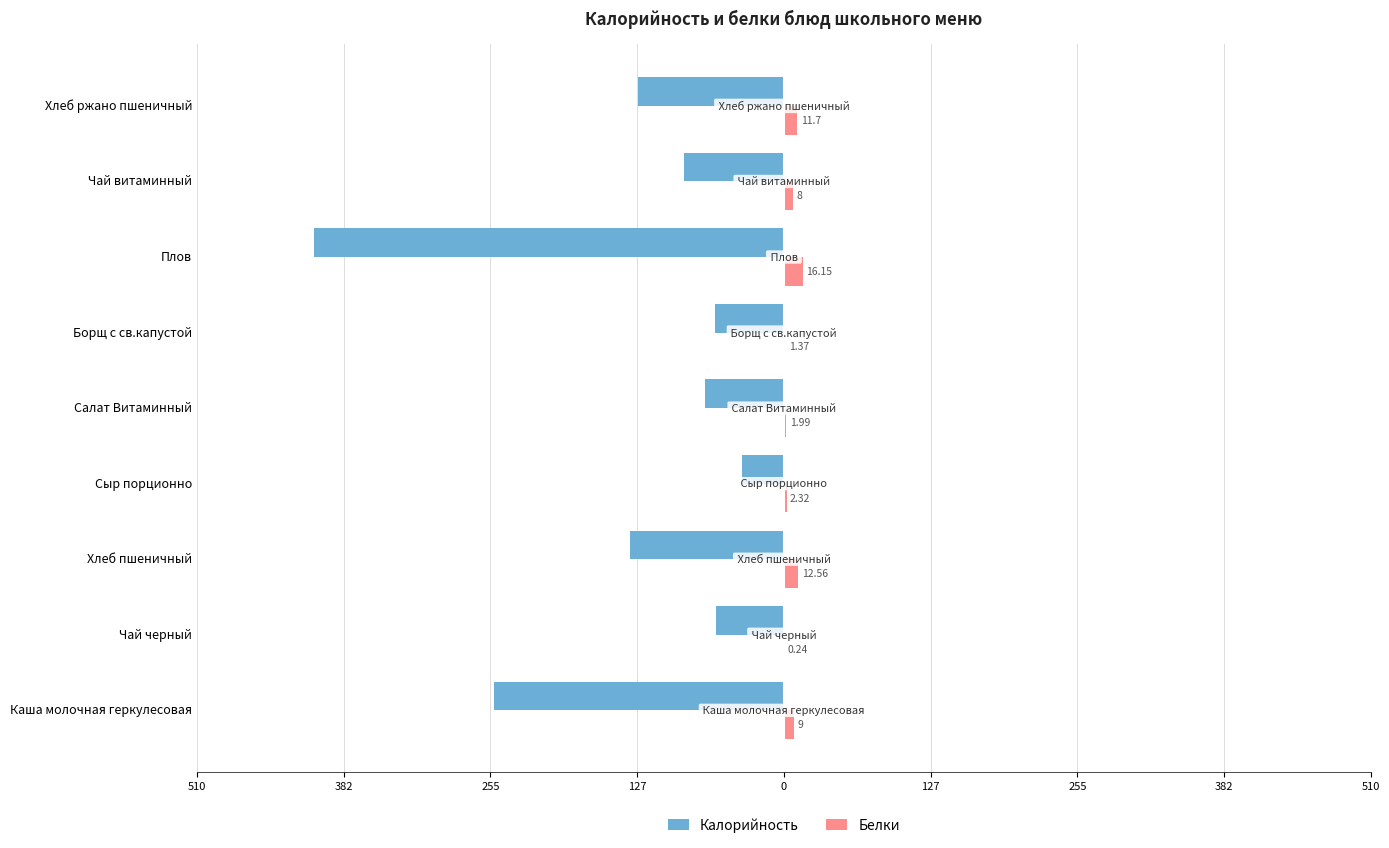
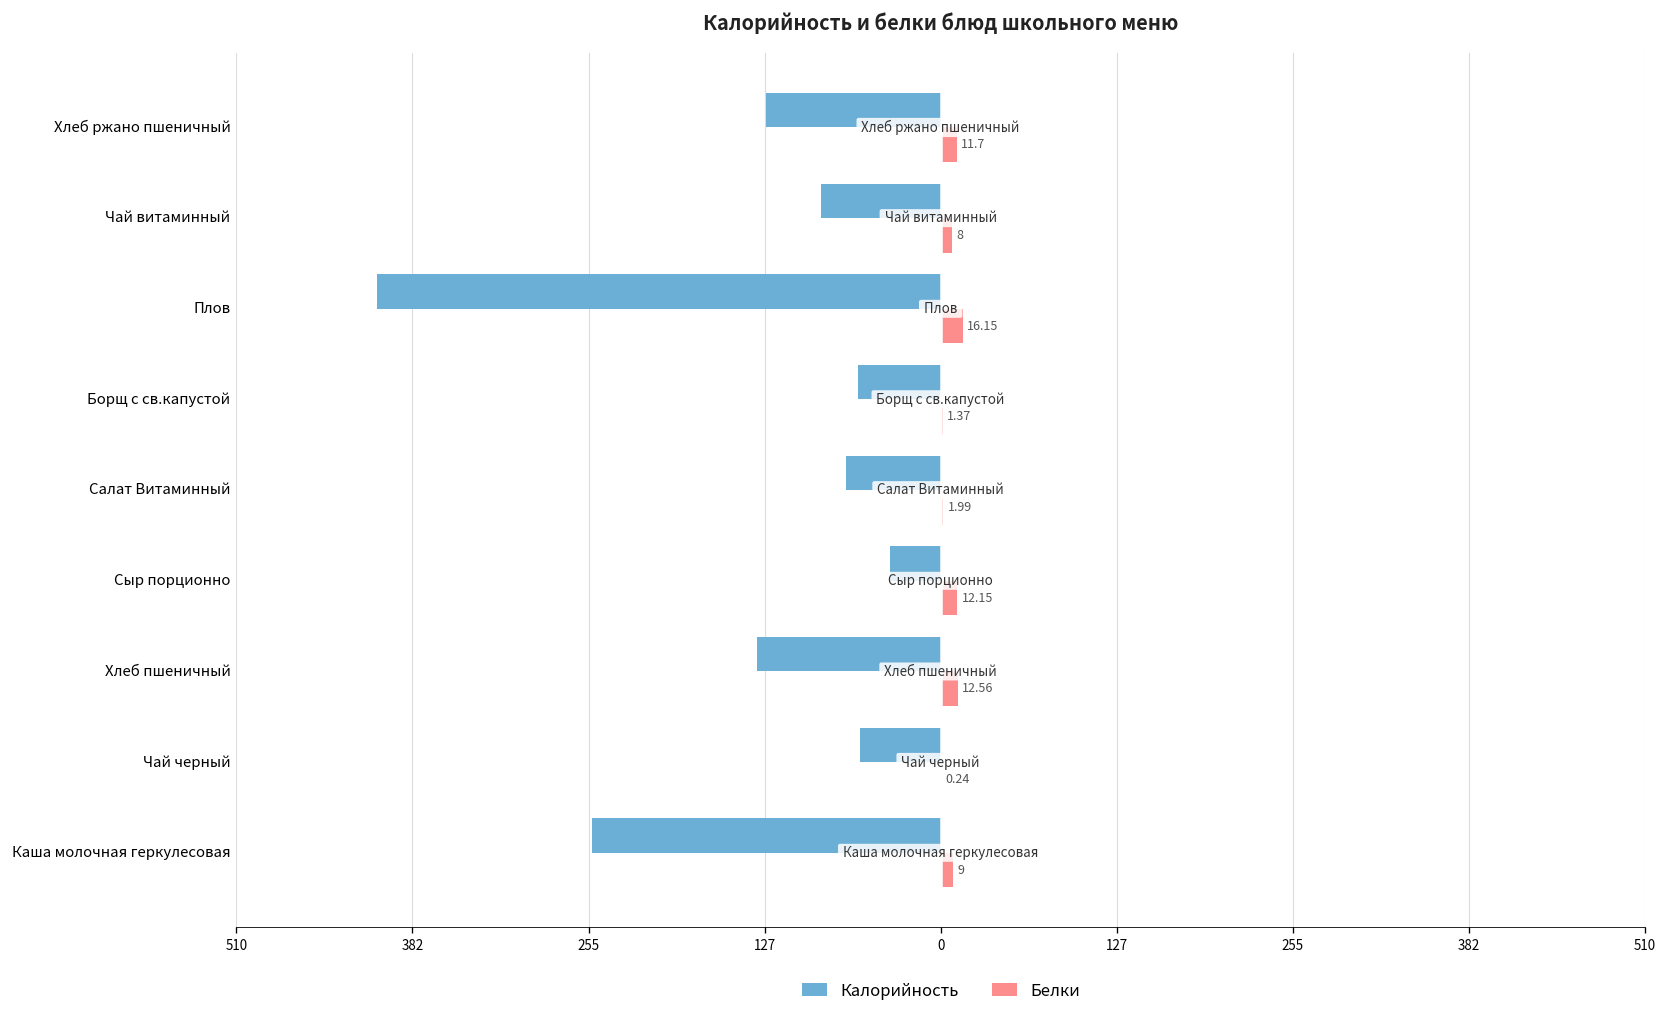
  {
    "Белки": {
      "Хлеб ржано пшеничный": 11.7,
      "Чай витаминный": 8,
      "Плов": 16.15,
      "Борщ с св.капустой": 1.37,
      "Салат Витаминный": 1.99,
-     "Сыр порционно": 2.32,
+     "Сыр порционно": 12.15,
      "Хлеб пшеничный": 12.56,
      "Чай черный": 0.24,
      "Каша молочная геркулесовая": 9
    }
  }
